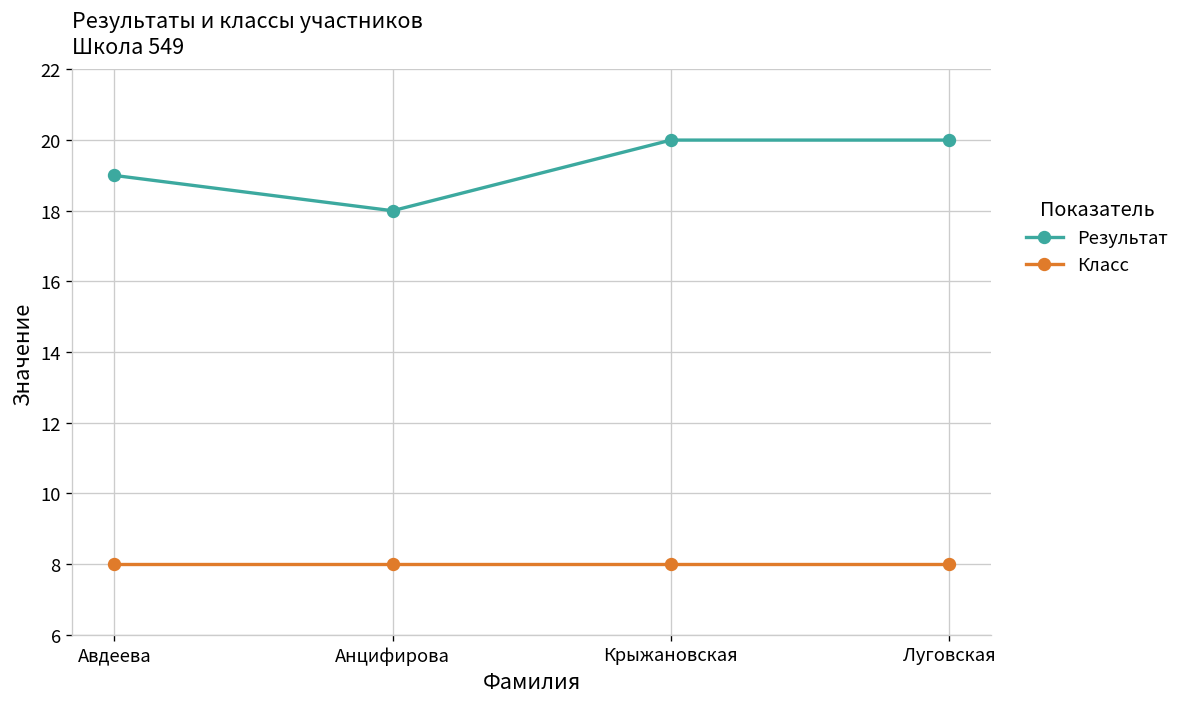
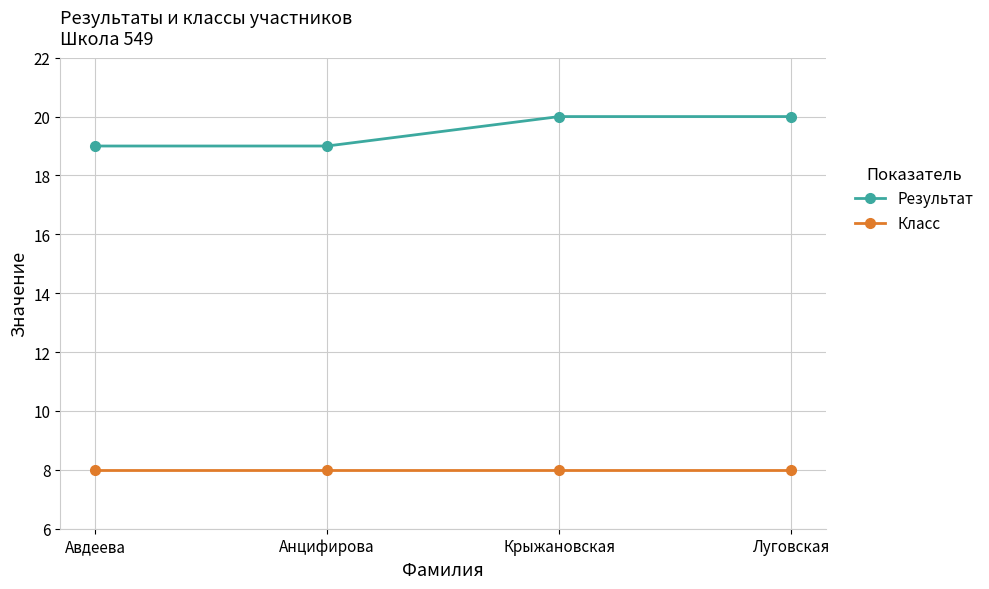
  {
    "Результат": {
      "Авдеева": 19,
-     "Анцифирова": 18,
+     "Анцифирова": 19,
      "Крыжановская": 20,
      "Луговская": 20
    },
    "Класс": {
      "Авдеева": 8,
      "Анцифирова": 8,
      "Крыжановская": 8,
      "Луговская": 8
    }
  }
